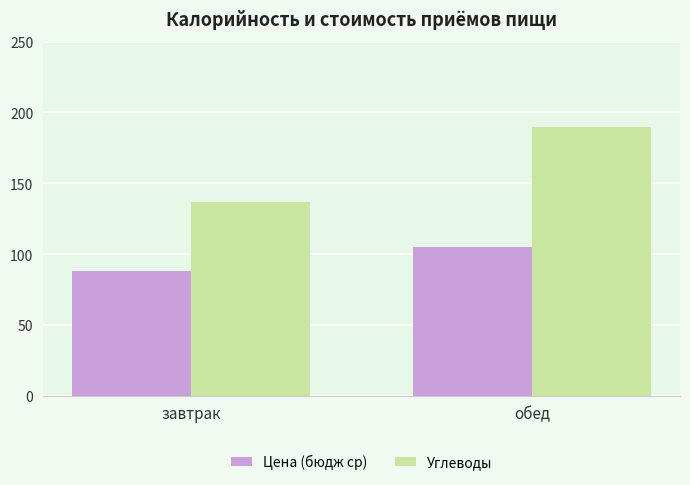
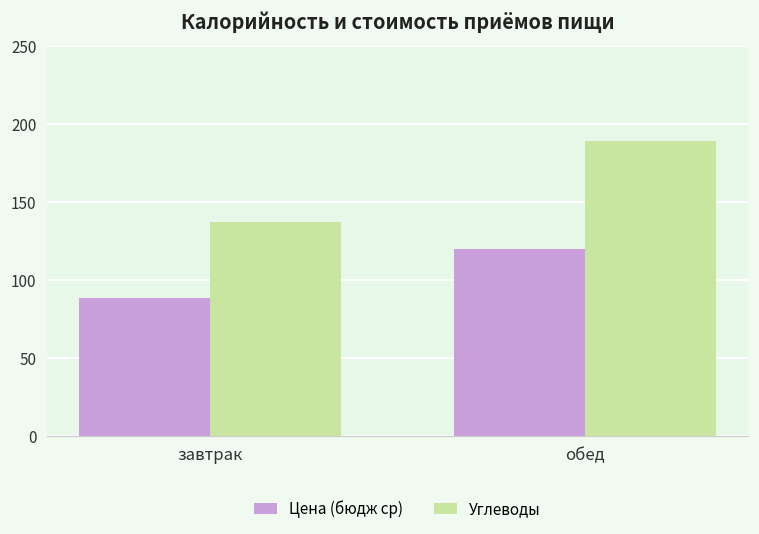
  {
    "Цена (бюдж ср)": {
      "завтрак": 88,
-     "обед": 105
+     "обед": 120
    },
    "Углеводы": {
      "завтрак": 137,
      "обед": 189
    }
  }
